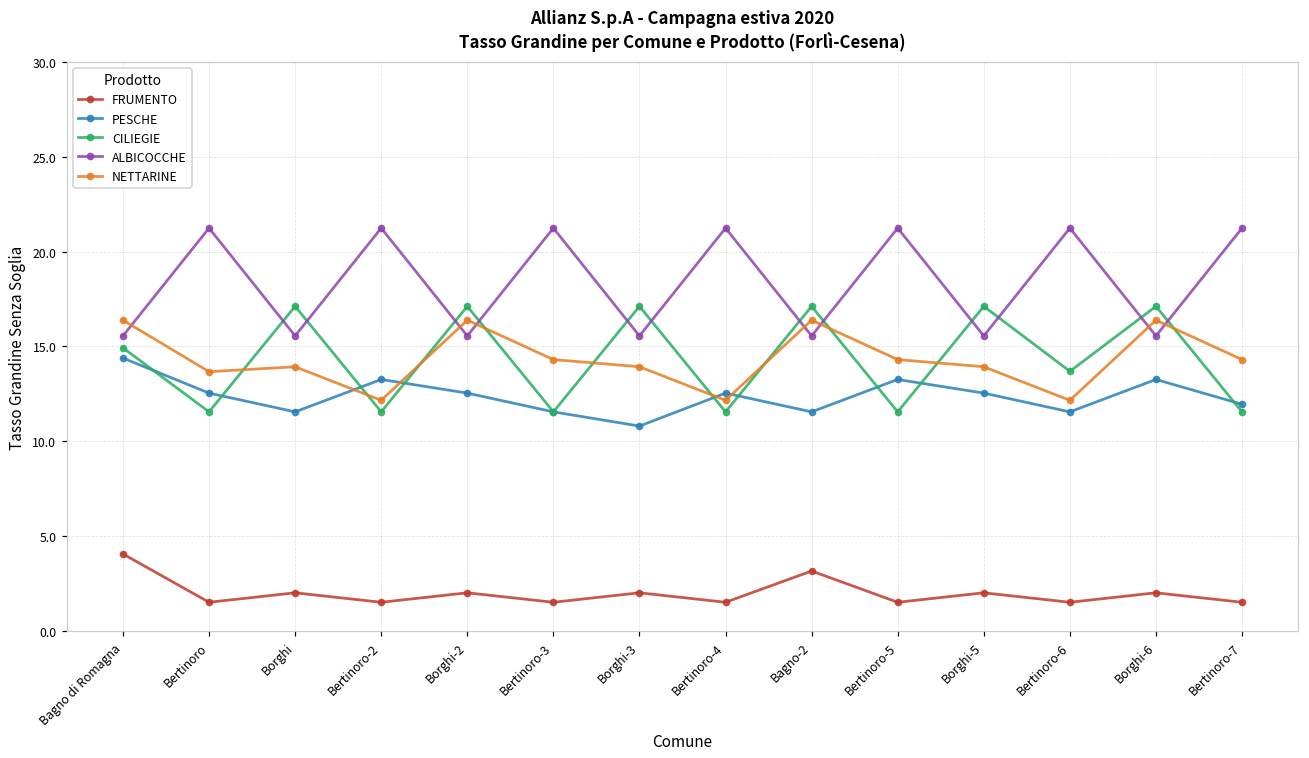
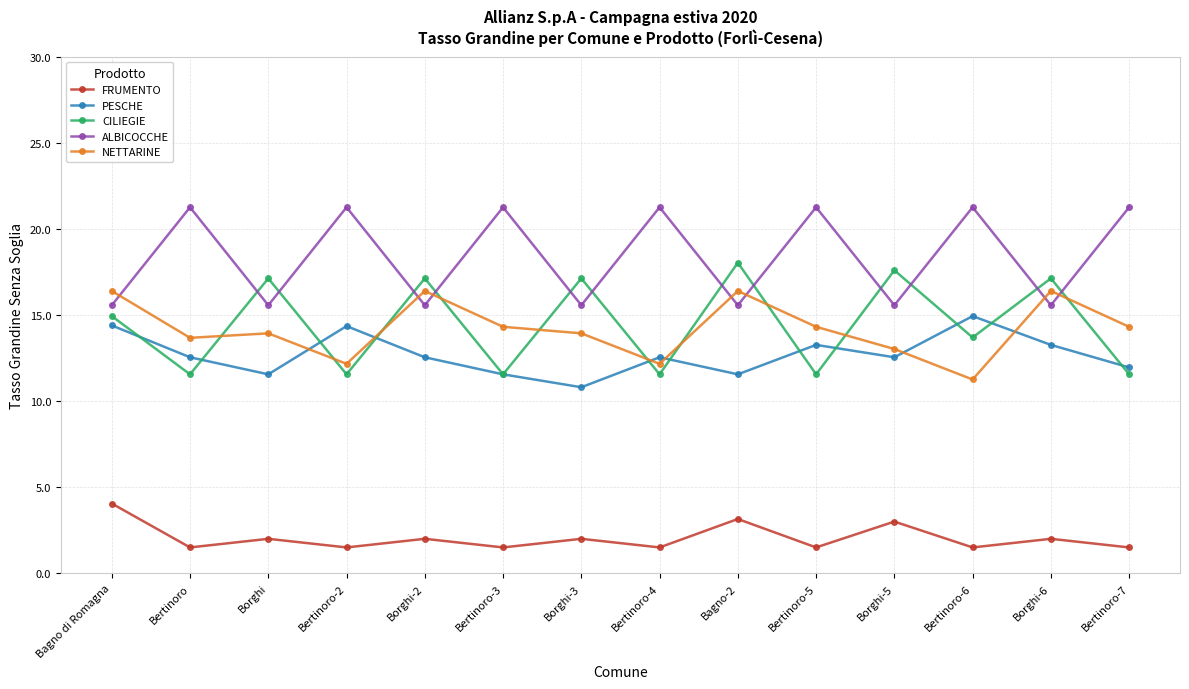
  {
    "FRUMENTO": {
      "Bagno di Romagna": 4,
      "Bertinoro": 1.5,
      "Borghi": 2,
      "Bertinoro-2": 1.5,
      "Borghi-2": 2,
      "Bertinoro-3": 1.5,
      "Borghi-3": 2,
      "Bertinoro-4": 1.5,
      "Bagno-2": 3.2,
      "Bertinoro-5": 1.5,
-     "Borghi-5": 2,
+     "Borghi-5": 3,
      "Bertinoro-6": 1.5,
      "Borghi-6": 2,
      "Bertinoro-7": 1.5
    },
    "PESCHE": {
      "Bagno di Romagna": 14.4,
      "Bertinoro": 12.5,
      "Borghi": 11.6,
-     "Bertinoro-2": 13.3,
+     "Bertinoro-2": 14.4,
      "Borghi-2": 12.5,
      "Borghi-3": 10.8,
      "Bertinoro-4": 12.5,
      "Bagno-2": 11.6,
      "Bertinoro-5": 13.3,
      "Borghi-5": 12.5,
-     "Bertinoro-6": 11.6,
+     "Bertinoro-6": 14.9,
      "Borghi-6": 13.3,
      "Bertinoro-7": 12.0
    },
    "CILIEGIE": {
      "Bagno di Romagna": 14.9,
      "Bertinoro": 11.6,
      "Borghi": 17.1,
      "Bertinoro-2": 11.6,
      "Borghi-2": 17.1,
      "Borghi-3": 17.1,
      "Bertinoro-4": 11.6,
-     "Bagno-2": 17.1,
+     "Bagno-2": 18.0,
      "Bertinoro-5": 11.6,
-     "Borghi-5": 17.1,
+     "Borghi-5": 17.6,
      "Bertinoro-6": 13.7,
      "Borghi-6": 17.1,
      "Bertinoro-7": 11.6
    },
    "ALBICOCCHE": {
      "Bagno di Romagna": 15.6,
      "Bertinoro": 21.3,
      "Borghi": 15.6,
      "Bertinoro-2": 21.3,
      "Borghi-2": 15.6,
      "Bertinoro-3": 21.3,
      "Borghi-3": 15.6,
      "Bertinoro-4": 21.3,
      "Bagno-2": 15.6,
      "Bertinoro-5": 21.3,
      "Borghi-5": 15.6,
      "Bertinoro-6": 21.3,
      "Borghi-6": 15.6,
      "Bertinoro-7": 21.3
    },
    "NETTARINE": {
      "Bagno di Romagna": 16.4,
      "Bertinoro": 13.7,
      "Borghi": 13.9,
      "Bertinoro-2": 12.2,
      "Borghi-2": 16.4,
      "Bertinoro-3": 14.3,
      "Borghi-3": 13.9,
      "Bertinoro-4": 12.2,
      "Bagno-2": 16.4,
      "Bertinoro-5": 14.3,
-     "Borghi-5": 13.9,
-     "Bertinoro-6": 12.2,
+     "Borghi-5": 13.0,
+     "Bertinoro-6": 11.3,
      "Borghi-6": 16.4,
      "Bertinoro-7": 14.3
    }
  }
